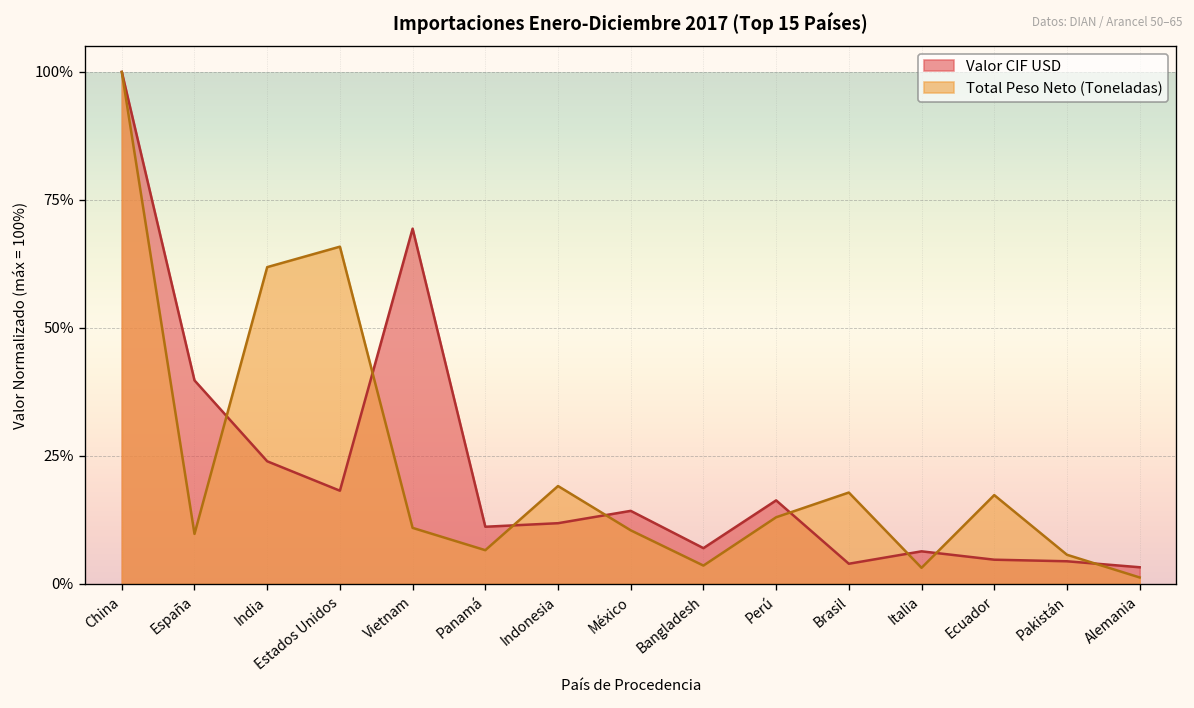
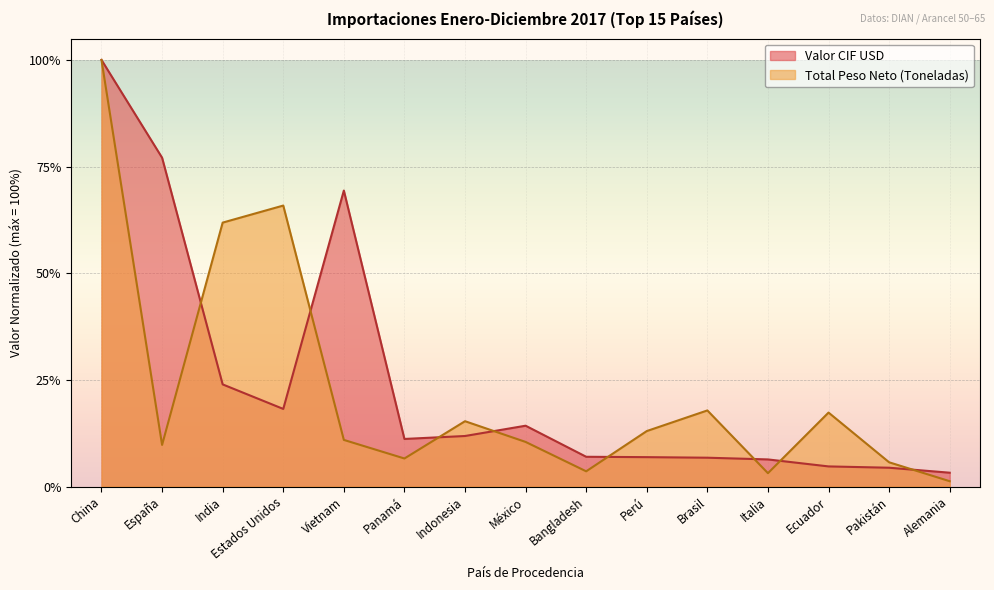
  {
    "Valor CIF USD": {
-     "España": "40%",
+     "España": "77%",
      "India": "24%",
      "Estados Unidos": "18%",
      "Vietnam": "69%",
      "Panamá": "11%",
      "Indonesia": "12%",
      "México": "14%",
      "Bangladesh": "7%",
-     "Perú": "16%",
-     "Brasil": "4%",
+     "Perú": "7%",
+     "Brasil": "7%",
      "Italia": "6%",
      "Ecuador": "5%",
      "Pakistán": "4%",
      "Alemania": "3%"
    },
    "Total Peso Neto (Toneladas)": {
      "España": "10%",
      "India": "62%",
      "Estados Unidos": "66%",
      "Vietnam": "11%",
      "Panamá": "7%",
-     "Indonesia": "19%",
+     "Indonesia": "15%",
      "México": "10%",
      "Bangladesh": "4%",
      "Perú": "13%",
      "Brasil": "18%",
      "Italia": "3%",
      "Ecuador": "17%",
      "Pakistán": "6%",
      "Alemania": "1%"
    }
  }
